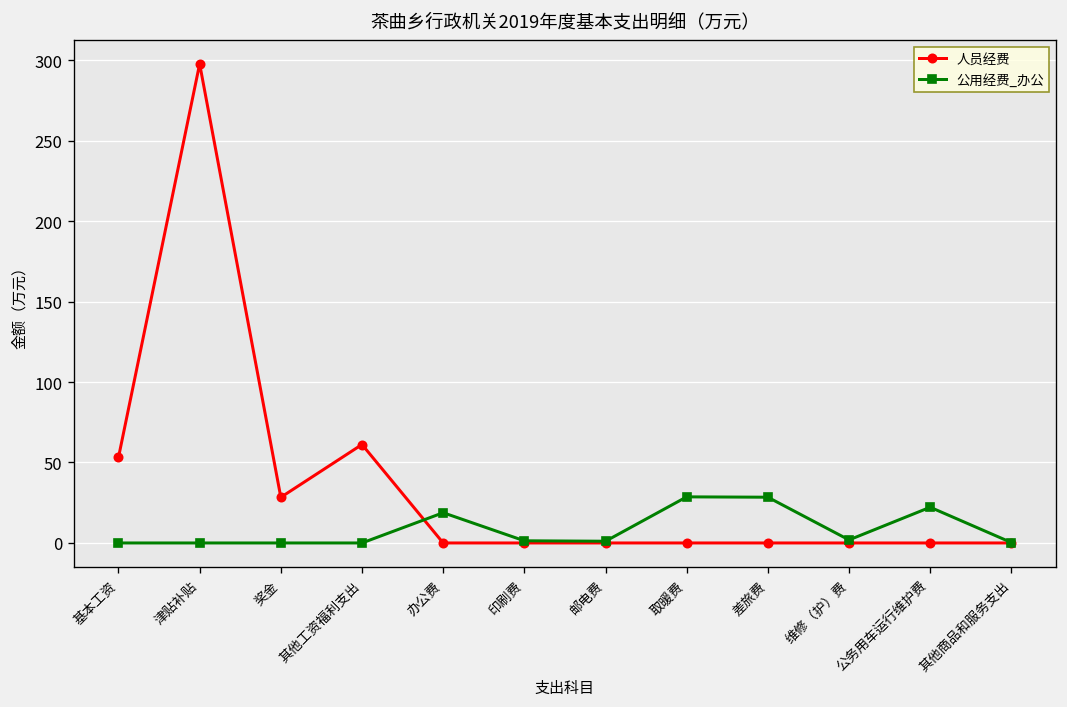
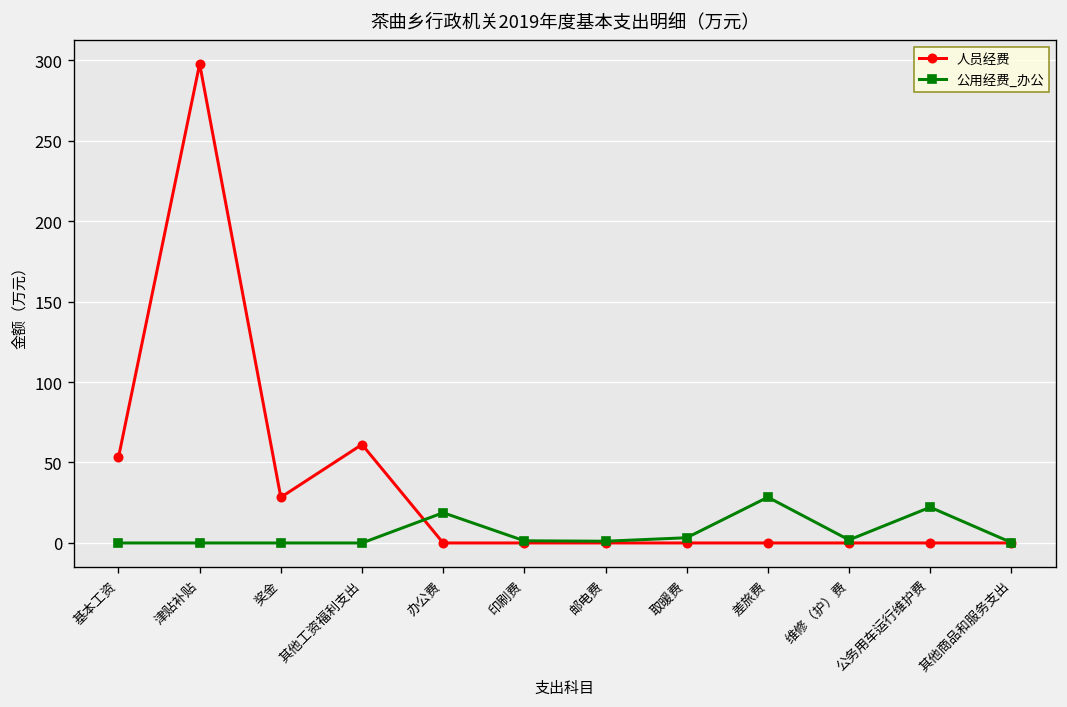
  {
    "人员经费": {
      "基本工资": 53,
      "津贴补贴": 298,
      "奖金": 28,
      "其他工资福利支出": 61,
      "办公费": 0,
      "取暖费": 0,
      "差旅费": 0,
      "公务用车运行维护费": 0
    },
    "公用经费_办公": {
      "基本工资": 0,
      "津贴补贴": 0,
      "奖金": 0,
      "其他工资福利支出": 0,
      "办公费": 19,
-     "取暖费": 29,
+     "取暖费": 3,
      "差旅费": 28,
      "公务用车运行维护费": 22
    }
  }
